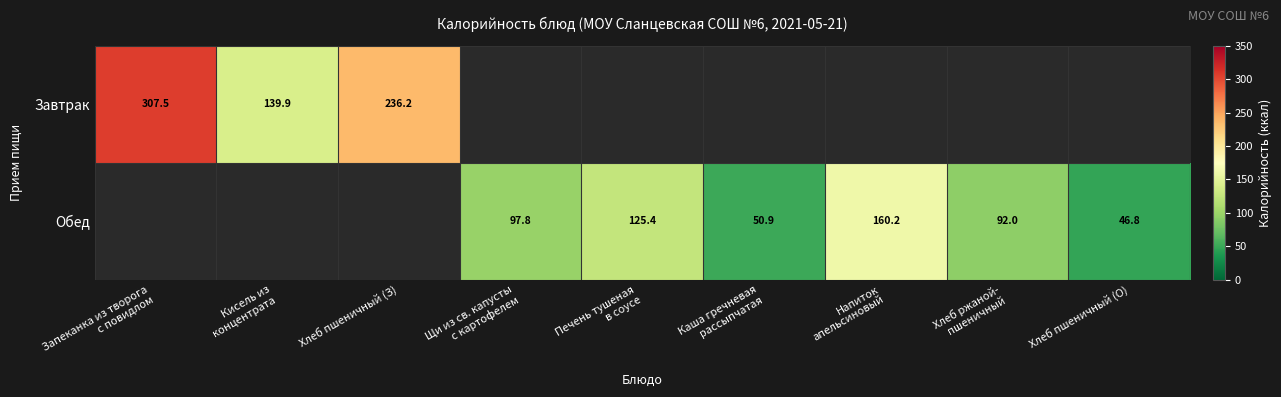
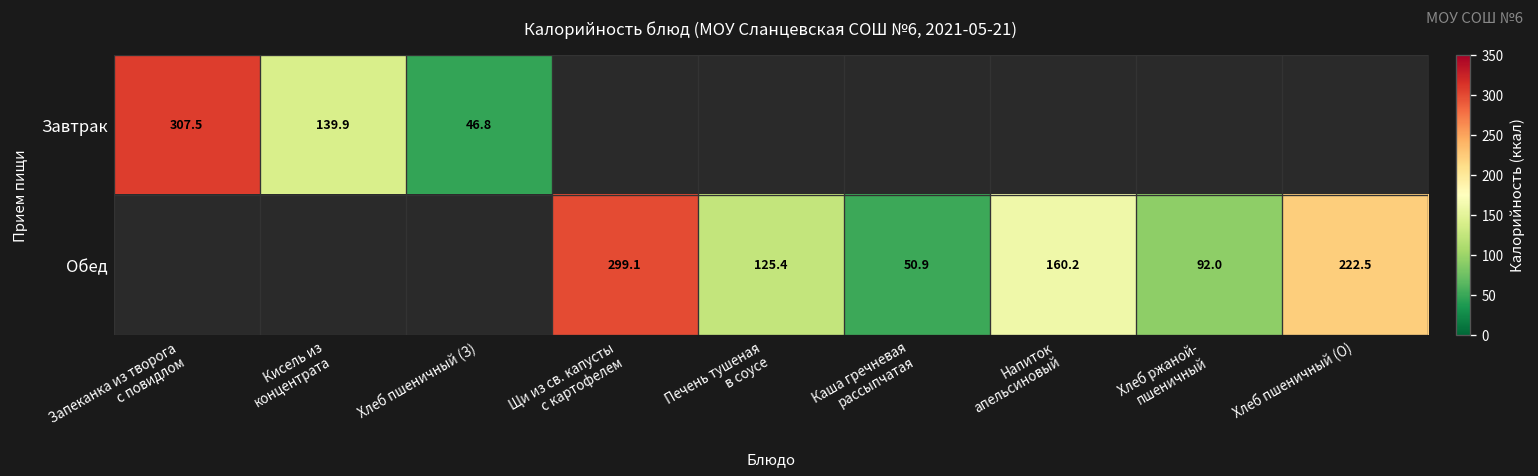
  {
    "Завтрак": {
      "Запеканка из творога с повидлом": 307.5,
      "Кисель из концентрата": 139.9,
-     "Хлеб пшеничный (З)": 236.2
+     "Хлеб пшеничный (З)": 46.8
    },
    "Обед": {
-     "Щи из св. капусты с картофелем": 97.8,
+     "Щи из св. капусты с картофелем": 299.1,
      "Печень тушеная в соусе": 125.4,
      "Каша гречневая рассыпчатая": 50.9,
      "Напиток апельсиновый": 160.2,
      "Хлеб ржаной- пшеничный": 92.0,
-     "Хлеб пшеничный (О)": 46.8
+     "Хлеб пшеничный (О)": 222.5
    }
  }
